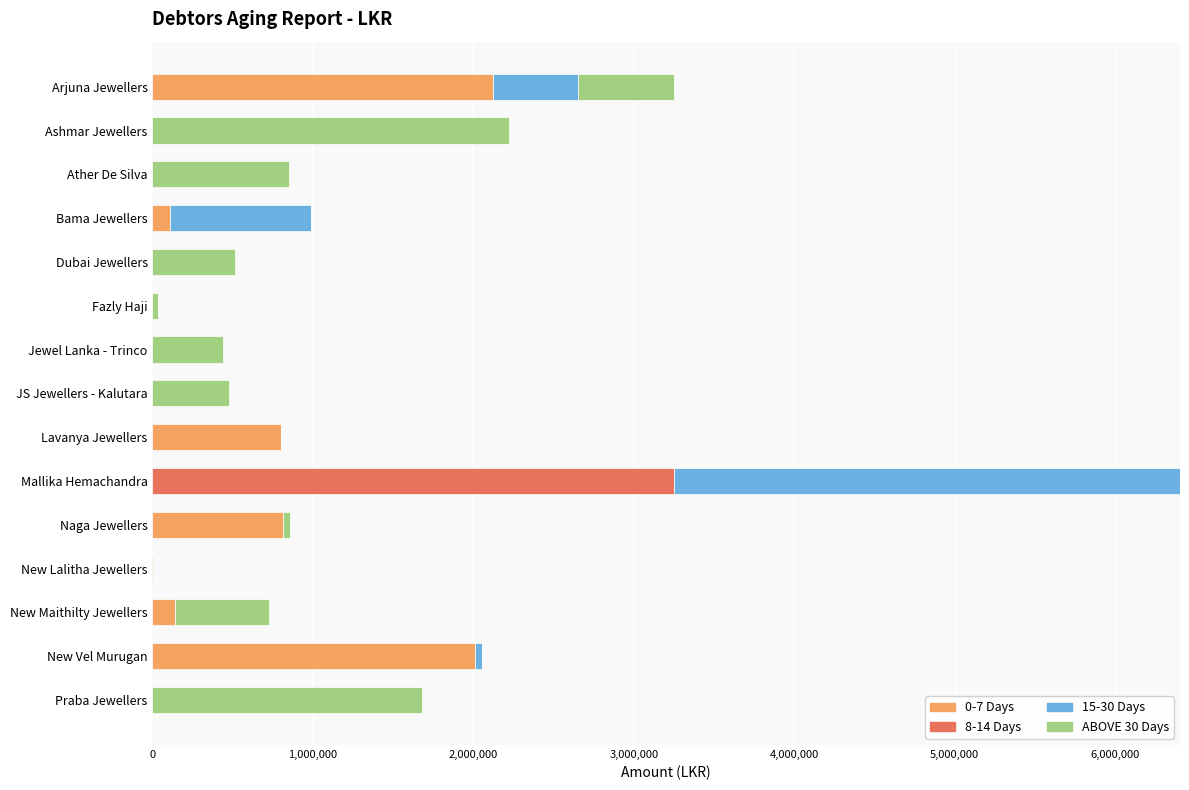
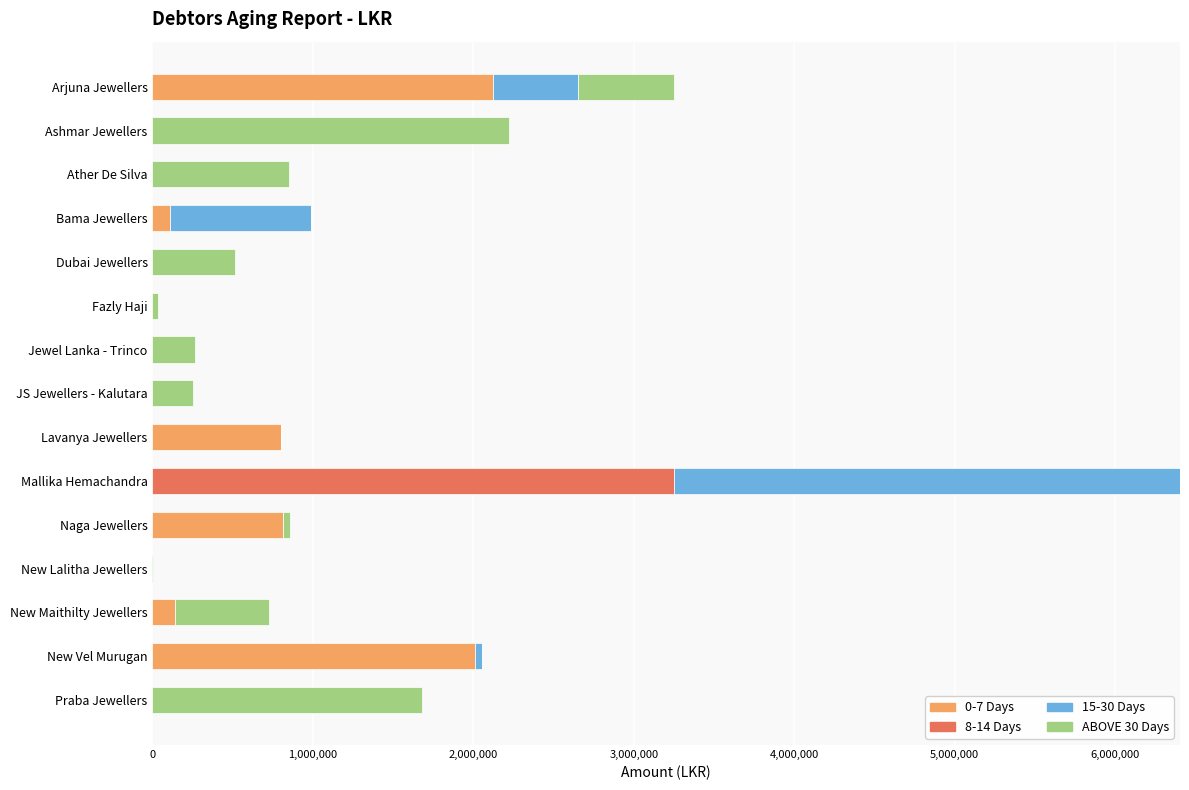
  {
    "15-30 Days": {
      "Arjuna Jewellers": "530,000",
      "Ashmar Jewellers": "0",
      "Ather De Silva": "0",
      "Bama Jewellers": "880,000",
      "Dubai Jewellers": "0",
      "Fazly Haji": "0",
      "Jewel Lanka - Trinco": "0",
      "JS Jewellers - Kalutara": "0",
      "Lavanya Jewellers": "0",
      "Mallika Hemachandra": "3,160,000",
      "Naga Jewellers": "0",
      "New Lalitha Jewellers": "0",
      "New Maithilty Jewellers": "0",
      "New Vel Murugan": "40,000",
      "Praba Jewellers": "0"
    },
    "ABOVE 30 Days": {
      "Arjuna Jewellers": "600,000",
      "Ashmar Jewellers": "2,230,000",
      "Ather De Silva": "850,000",
      "Bama Jewellers": "0",
      "Dubai Jewellers": "510,000",
      "Fazly Haji": "30,000",
-     "Jewel Lanka - Trinco": "440,000",
-     "JS Jewellers - Kalutara": "470,000",
+     "Jewel Lanka - Trinco": "270,000",
+     "JS Jewellers - Kalutara": "260,000",
      "Lavanya Jewellers": "0",
      "Mallika Hemachandra": "0",
      "Naga Jewellers": "40,000",
      "New Maithilty Jewellers": "580,000",
      "New Vel Murugan": "0",
      "Praba Jewellers": "1,680,000"
    }
  }
